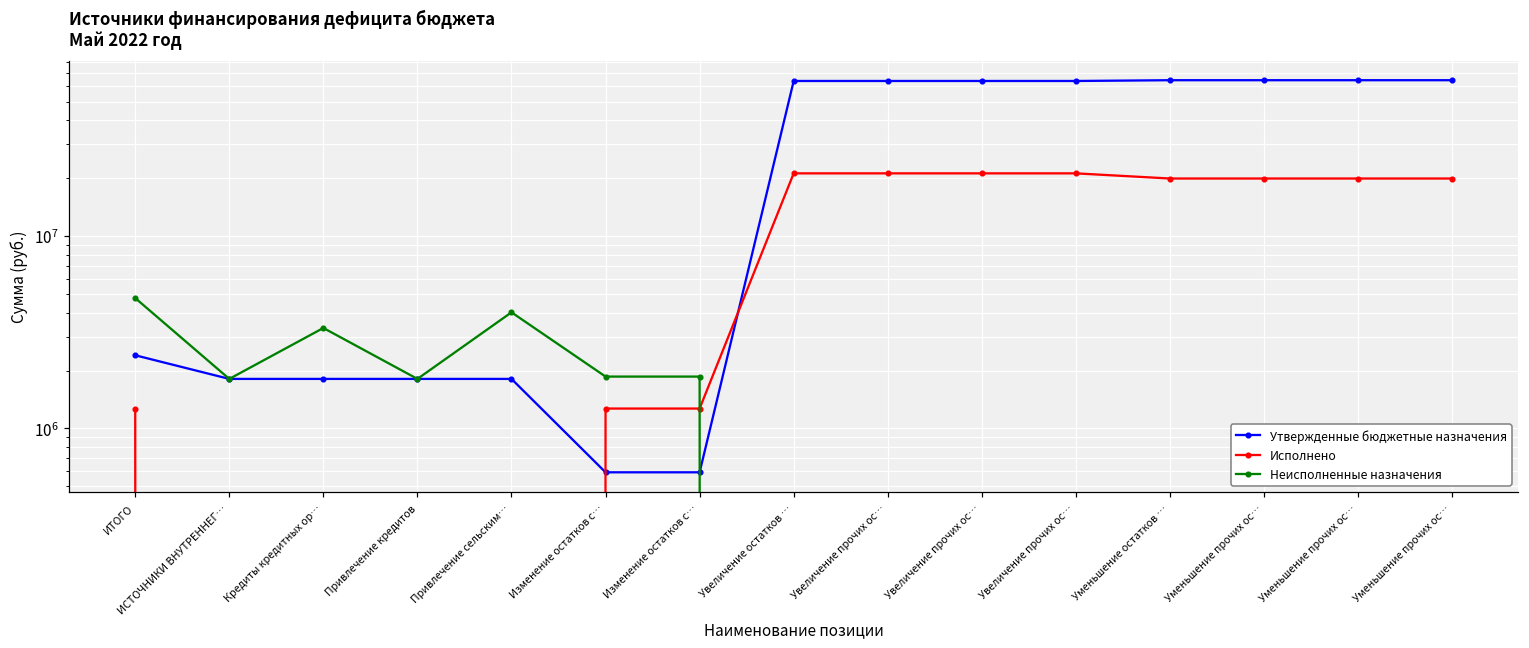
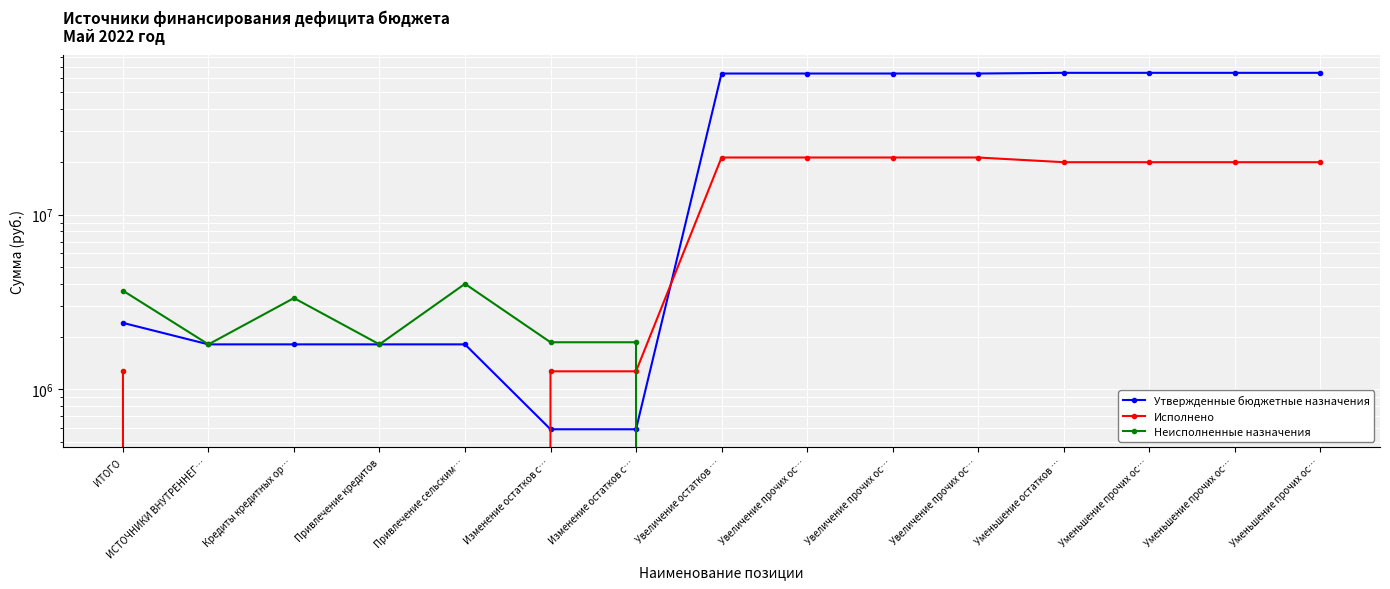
  {
    "Утвержденные бюджетные назначения": {
      "ИТОГО": 2400000,
      "Кредиты кредитных ор…": 1800000,
      "Привлечение сельским…": 1800000,
      "Увеличение остатков …": 64000000,
      "Уменьшение остатков …": 65000000
    },
    "Исполнено": {
      "ИТОГО": 1300000,
      "Увеличение остатков …": 21000000,
      "Уменьшение остатков …": 20000000
    },
    "Неисполненные назначения": {
-     "ИТОГО": 4800000,
+     "ИТОГО": 3700000,
      "Кредиты кредитных ор…": 3300000,
      "Привлечение сельским…": 4000000
    }
  }
